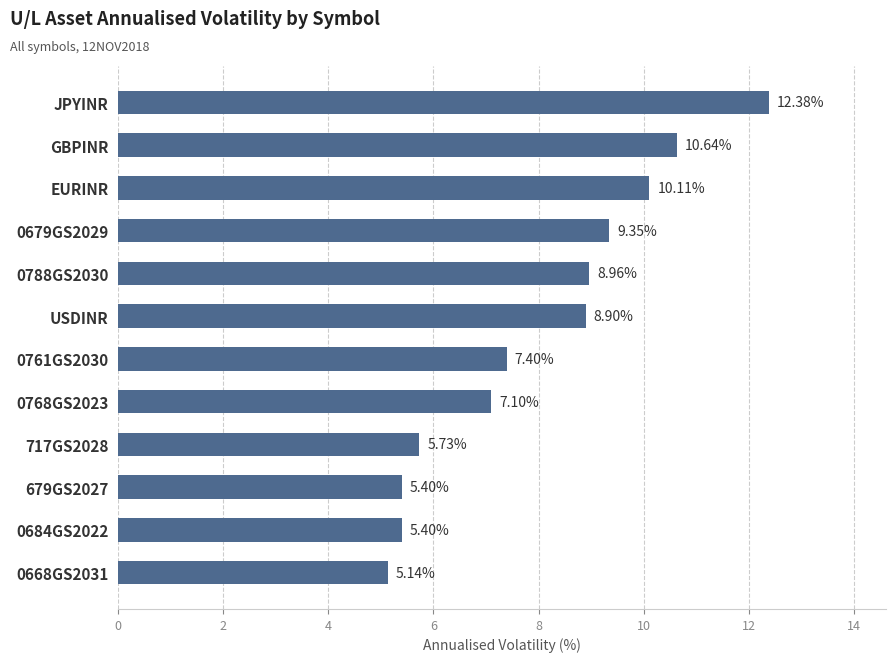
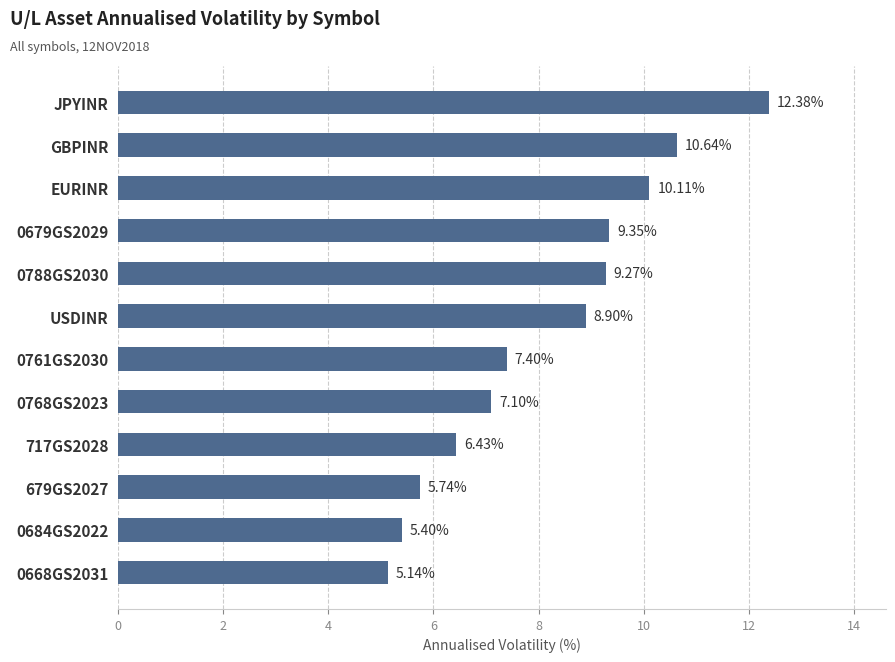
  {
    "JPYINR": "12.38%",
    "GBPINR": "10.64%",
    "EURINR": "10.11%",
    "0679GS2029": "9.35%",
-   "0788GS2030": "8.96%",
+   "0788GS2030": "9.27%",
    "USDINR": "8.90%",
    "0761GS2030": "7.40%",
    "0768GS2023": "7.10%",
-   "717GS2028": "5.73%",
-   "679GS2027": "5.40%",
+   "717GS2028": "6.43%",
+   "679GS2027": "5.74%",
    "0684GS2022": "5.40%",
    "0668GS2031": "5.14%"
  }
